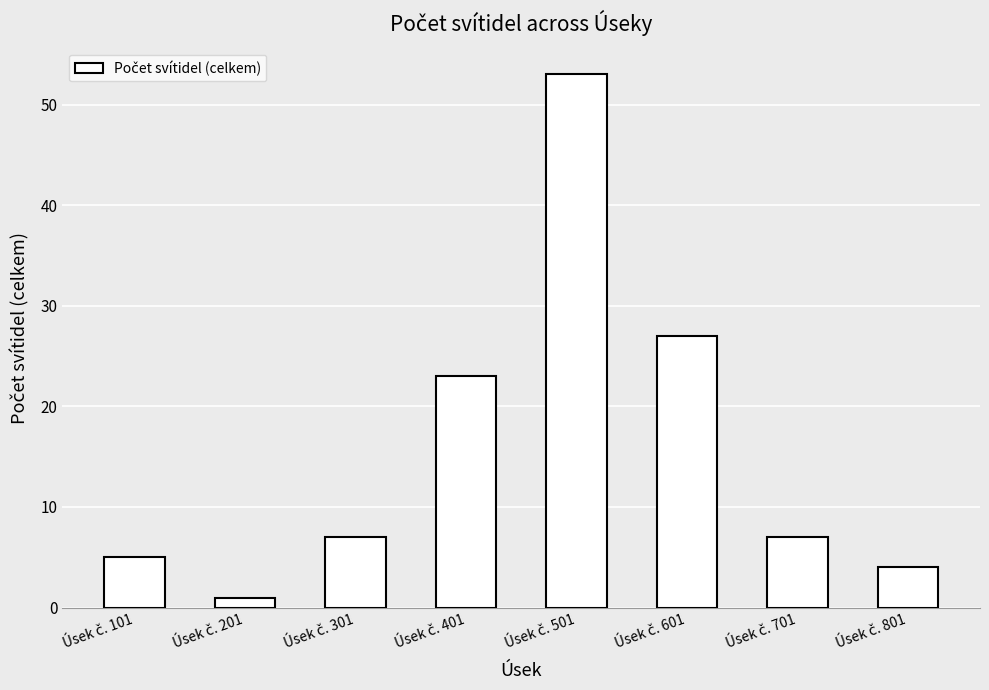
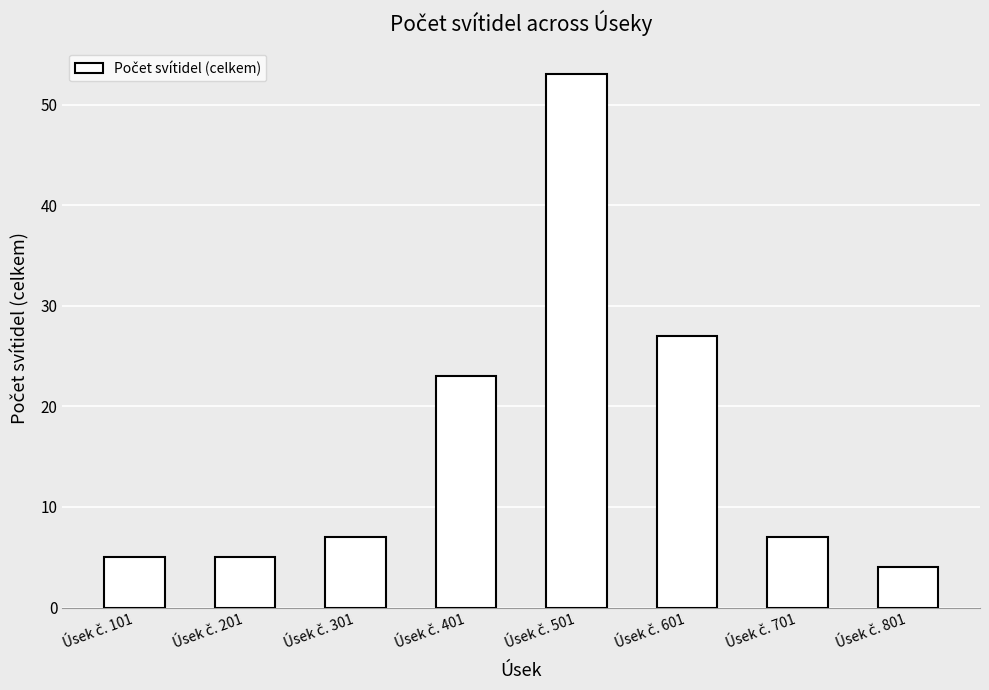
  {
    "Úsek č. 101": 5,
-   "Úsek č. 201": 1,
+   "Úsek č. 201": 5,
    "Úsek č. 301": 7,
    "Úsek č. 401": 23,
    "Úsek č. 501": 53,
    "Úsek č. 601": 27,
    "Úsek č. 701": 7,
    "Úsek č. 801": 4
  }
